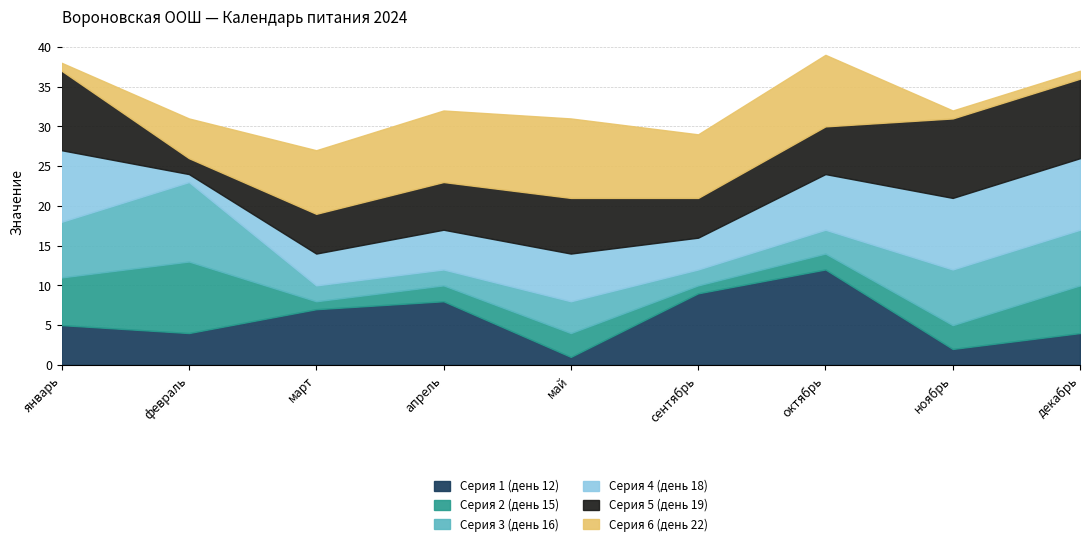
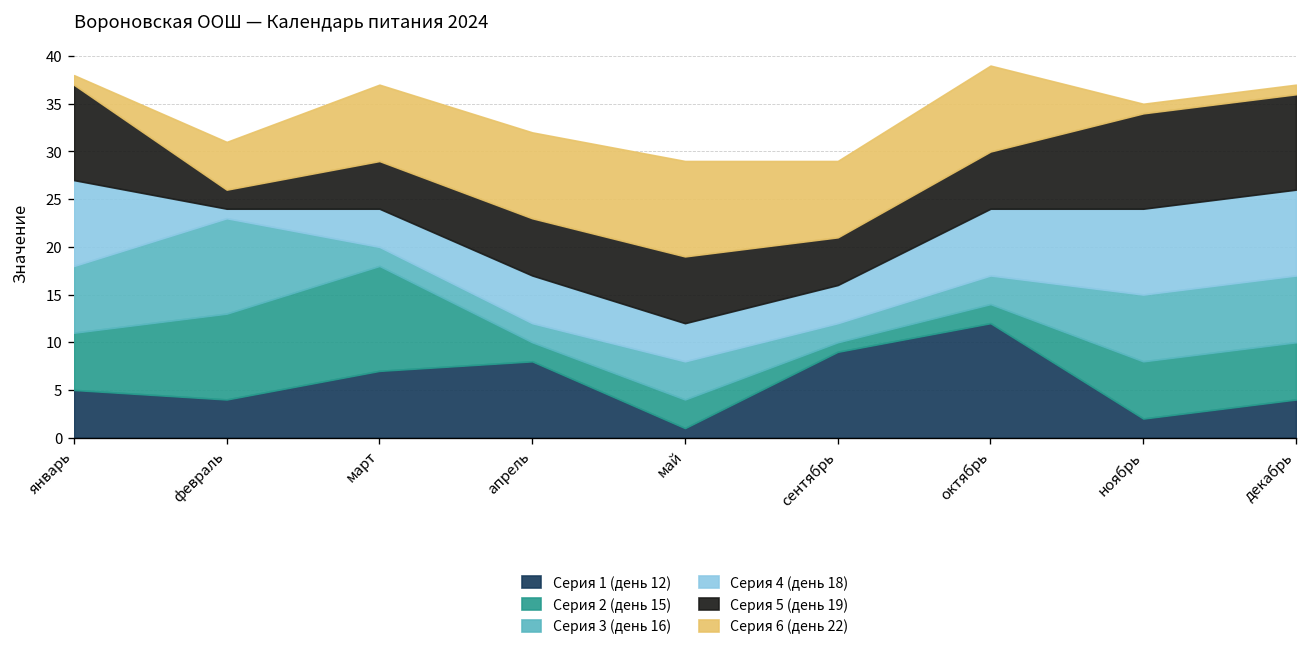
  {
    "Серия 1 (день 12)": {
      "январь": 5,
      "февраль": 4,
      "март": 7,
      "апрель": 8,
      "май": 1,
      "сентябрь": 9,
      "октябрь": 12,
      "ноябрь": 2,
      "декабрь": 4
    },
    "Серия 2 (день 15)": {
      "январь": 6,
      "февраль": 9,
-     "март": 1,
+     "март": 11,
      "апрель": 2,
      "май": 3,
      "сентябрь": 1,
      "октябрь": 2,
-     "ноябрь": 3,
+     "ноябрь": 6,
      "декабрь": 6
    },
    "Серия 3 (день 16)": {
      "январь": 7,
      "февраль": 10,
      "март": 2,
      "апрель": 2,
      "май": 4,
      "сентябрь": 2,
      "октябрь": 3,
      "ноябрь": 7,
      "декабрь": 7
    },
    "Серия 4 (день 18)": {
      "январь": 9,
      "февраль": 1,
      "март": 4,
      "апрель": 5,
-     "май": 6,
+     "май": 4,
      "сентябрь": 4,
      "октябрь": 7,
      "ноябрь": 9,
      "декабрь": 9
    },
    "Серия 5 (день 19)": {
      "январь": 10,
      "февраль": 2,
      "март": 5,
      "апрель": 6,
      "май": 7,
      "сентябрь": 5,
      "октябрь": 6,
      "ноябрь": 10,
      "декабрь": 10
    },
    "Серия 6 (день 22)": {
      "январь": 1,
      "февраль": 5,
      "март": 8,
      "апрель": 9,
      "май": 10,
      "сентябрь": 8,
      "октябрь": 9,
      "ноябрь": 1,
      "декабрь": 1
    }
  }
